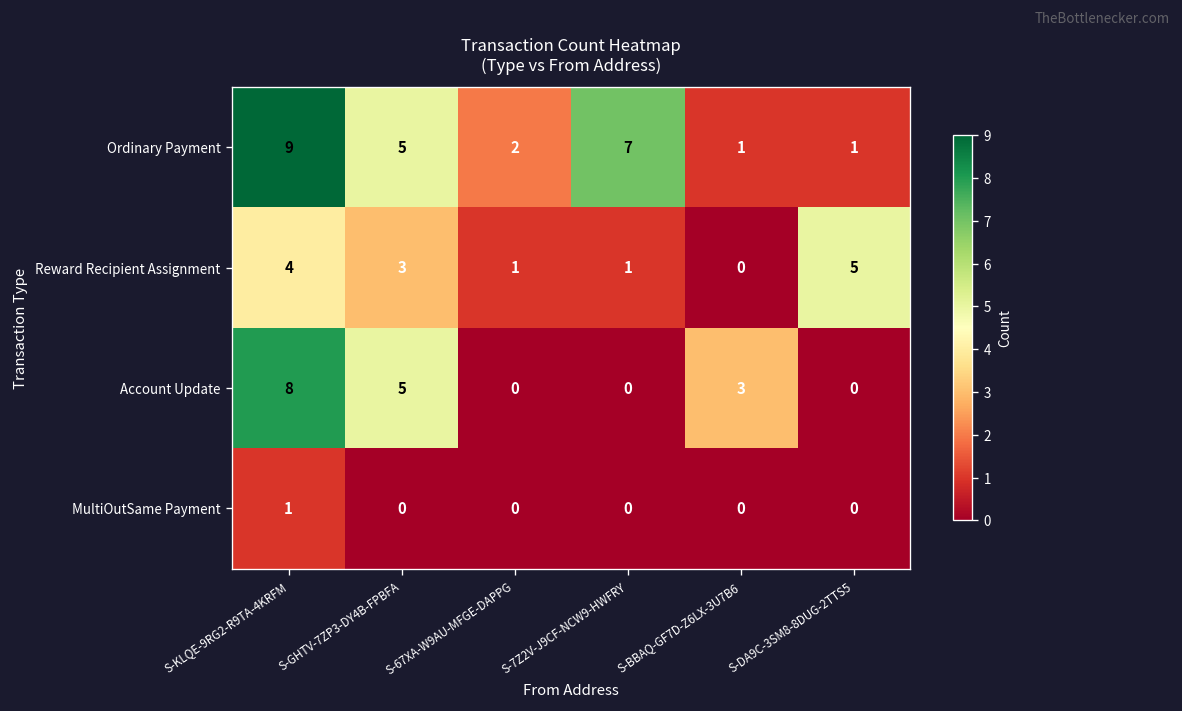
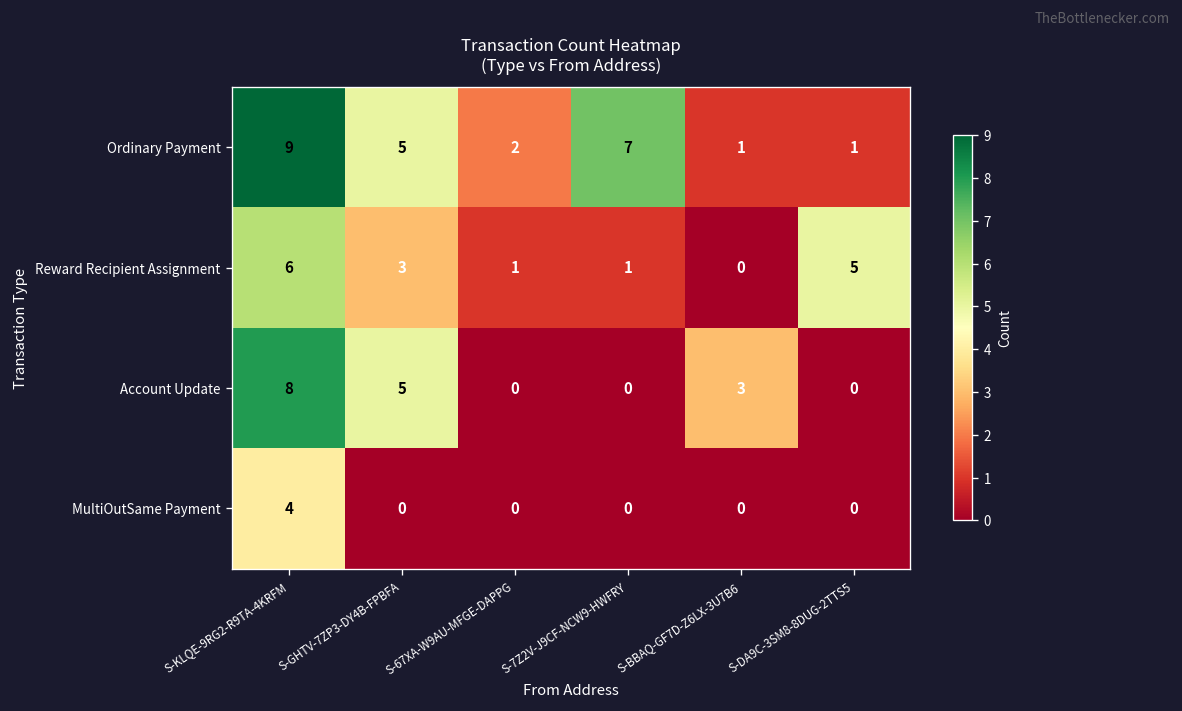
  {
    "Ordinary Payment": {
      "S-KLQE-9RG2-R9TA-4KRFM": 9,
      "S-GHTV-7ZP3-DY4B-FPBFA": 5,
      "S-67XA-W9AU-MFGE-DAPPG": 2,
      "S-7Z2V-J9CF-NCW9-HWFRY": 7,
      "S-BBAQ-GF7D-Z6LX-3U7B6": 1,
      "S-DA9C-3SM8-8DUG-2TTS5": 1
    },
    "Reward Recipient Assignment": {
-     "S-KLQE-9RG2-R9TA-4KRFM": 4,
+     "S-KLQE-9RG2-R9TA-4KRFM": 6,
      "S-GHTV-7ZP3-DY4B-FPBFA": 3,
      "S-67XA-W9AU-MFGE-DAPPG": 1,
      "S-7Z2V-J9CF-NCW9-HWFRY": 1,
      "S-BBAQ-GF7D-Z6LX-3U7B6": 0,
      "S-DA9C-3SM8-8DUG-2TTS5": 5
    },
    "Account Update": {
      "S-KLQE-9RG2-R9TA-4KRFM": 8,
      "S-GHTV-7ZP3-DY4B-FPBFA": 5,
      "S-67XA-W9AU-MFGE-DAPPG": 0,
      "S-7Z2V-J9CF-NCW9-HWFRY": 0,
      "S-BBAQ-GF7D-Z6LX-3U7B6": 3,
      "S-DA9C-3SM8-8DUG-2TTS5": 0
    },
    "MultiOutSame Payment": {
-     "S-KLQE-9RG2-R9TA-4KRFM": 1,
+     "S-KLQE-9RG2-R9TA-4KRFM": 4,
      "S-GHTV-7ZP3-DY4B-FPBFA": 0,
      "S-67XA-W9AU-MFGE-DAPPG": 0,
      "S-7Z2V-J9CF-NCW9-HWFRY": 0,
      "S-BBAQ-GF7D-Z6LX-3U7B6": 0,
      "S-DA9C-3SM8-8DUG-2TTS5": 0
    }
  }
